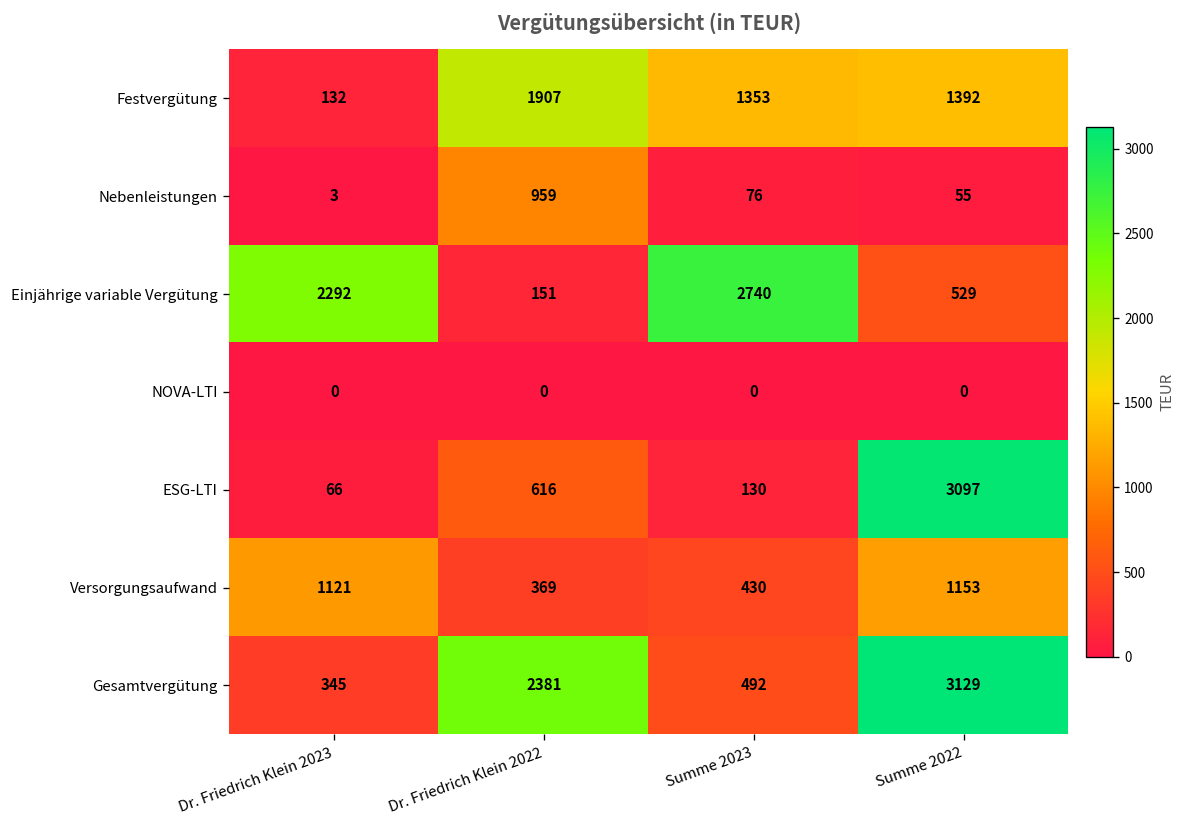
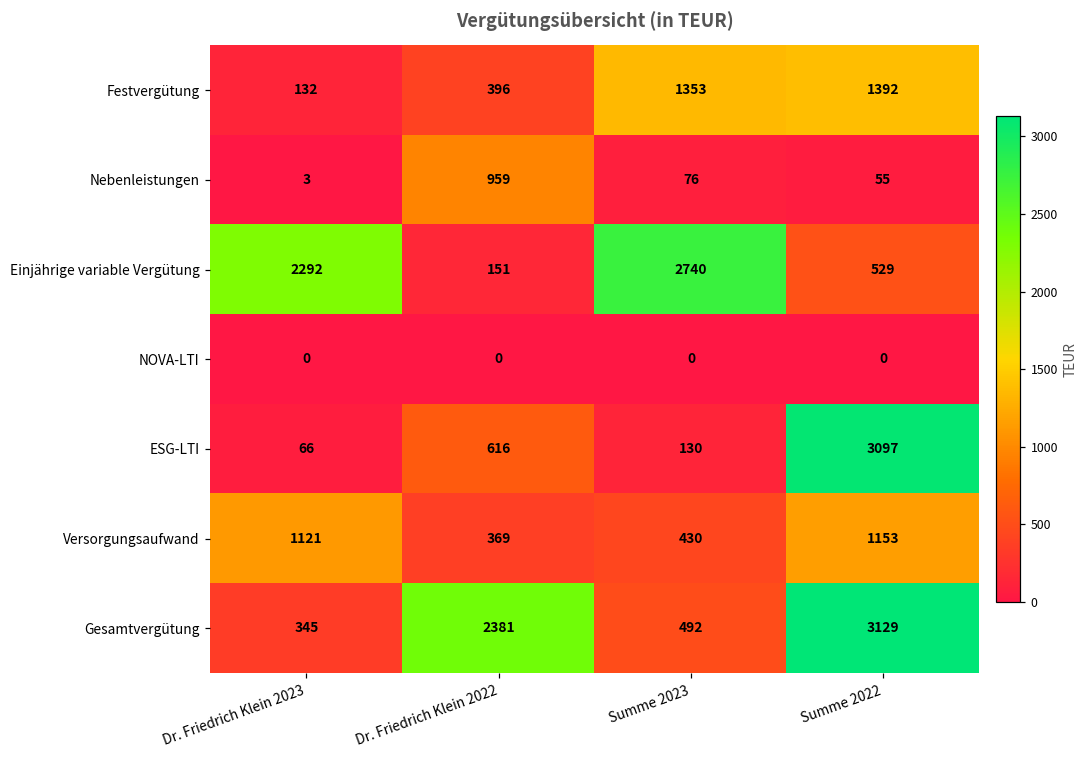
  {
    "Festvergütung": {
      "Dr. Friedrich Klein 2023": 132,
-     "Dr. Friedrich Klein 2022": 1907,
+     "Dr. Friedrich Klein 2022": 396,
      "Summe 2023": 1353,
      "Summe 2022": 1392
    },
    "Nebenleistungen": {
      "Dr. Friedrich Klein 2023": 3,
      "Dr. Friedrich Klein 2022": 959,
      "Summe 2023": 76,
      "Summe 2022": 55
    },
    "Einjährige variable Vergütung": {
      "Dr. Friedrich Klein 2023": 2292,
      "Dr. Friedrich Klein 2022": 151,
      "Summe 2023": 2740,
      "Summe 2022": 529
    },
    "NOVA-LTI": {
      "Dr. Friedrich Klein 2023": 0,
      "Dr. Friedrich Klein 2022": 0,
      "Summe 2023": 0,
      "Summe 2022": 0
    },
    "ESG-LTI": {
      "Dr. Friedrich Klein 2023": 66,
      "Dr. Friedrich Klein 2022": 616,
      "Summe 2023": 130,
      "Summe 2022": 3097
    },
    "Versorgungsaufwand": {
      "Dr. Friedrich Klein 2023": 1121,
      "Dr. Friedrich Klein 2022": 369,
      "Summe 2023": 430,
      "Summe 2022": 1153
    },
    "Gesamtvergütung": {
      "Dr. Friedrich Klein 2023": 345,
      "Dr. Friedrich Klein 2022": 2381,
      "Summe 2023": 492,
      "Summe 2022": 3129
    }
  }
